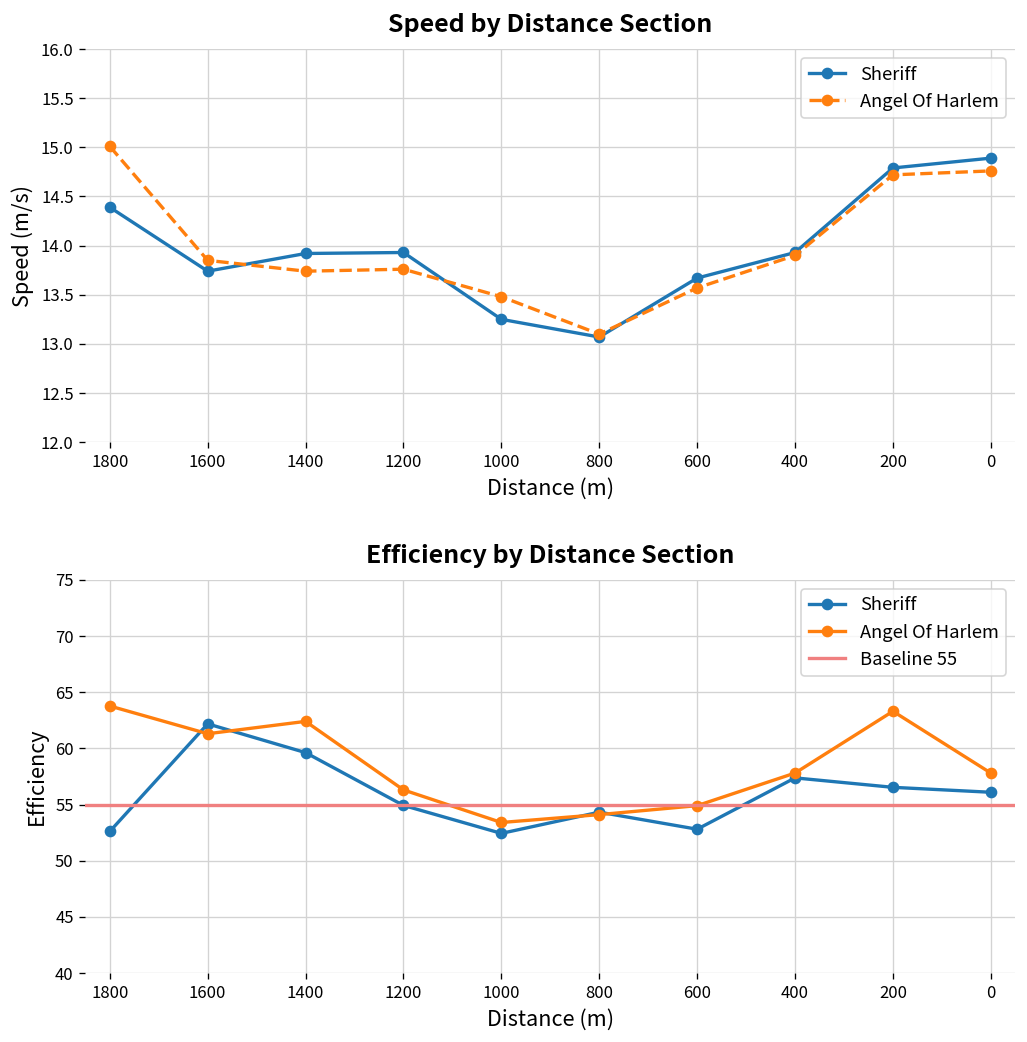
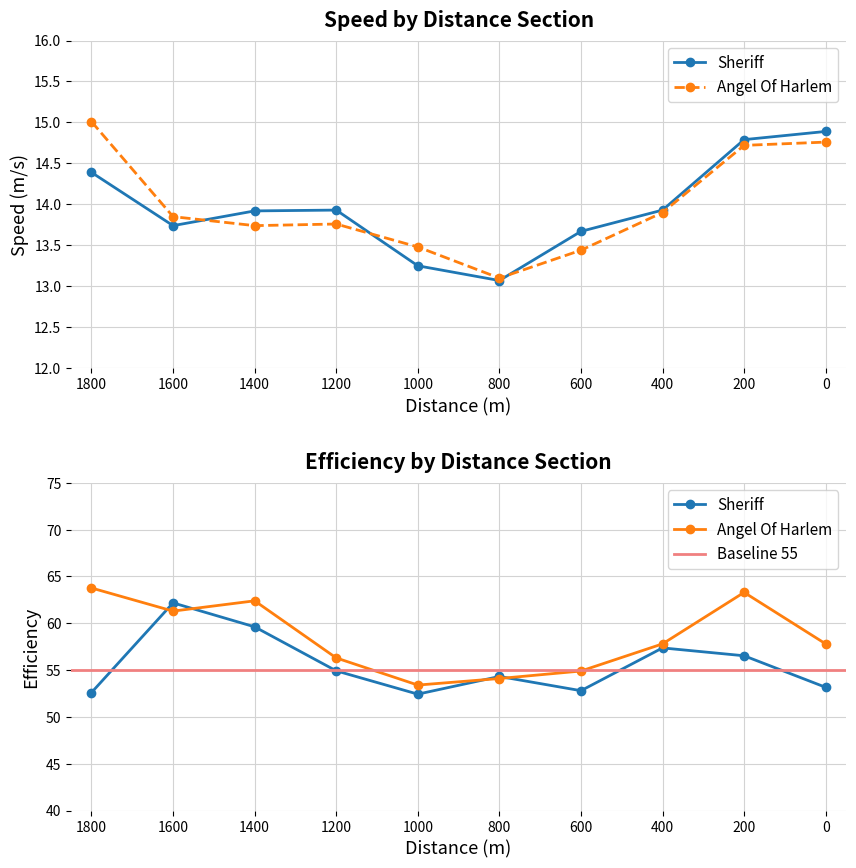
  {
    "Speed by Distance Section": {
      "Sheriff": {
        "1800": 14.4,
        "1600": 13.7,
        "1400": 13.9,
        "1200": 13.9,
        "1000": 13.3,
        "600": 13.7,
        "200": 14.8,
        "0": 14.9
      },
      "Angel Of Harlem": {
        "1800": 15.0,
        "1600": 13.9,
        "1400": 13.7,
        "1200": 13.8,
        "1000": 13.5,
-       "600": 13.6,
+       "600": 13.4,
        "200": 14.7,
        "0": 14.8
      }
    },
    "Efficiency by Distance Section": {
      "Sheriff": {
        "1800": 53,
        "1600": 62,
        "1400": 60,
        "1200": 55,
        "1000": 52,
        "600": 53,
        "400": 57,
        "200": 57,
-       "0": 56
+       "0": 53
      },
      "Angel Of Harlem": {
        "1800": 64,
        "1600": 61,
        "1400": 62,
        "1200": 56,
        "1000": 53,
        "600": 55,
        "400": 58,
        "200": 63,
        "0": 58
      }
    }
  }
